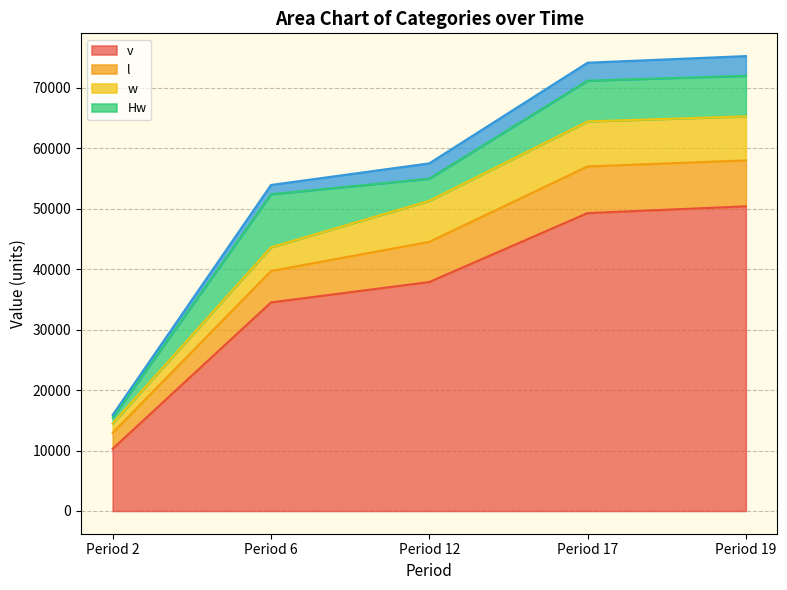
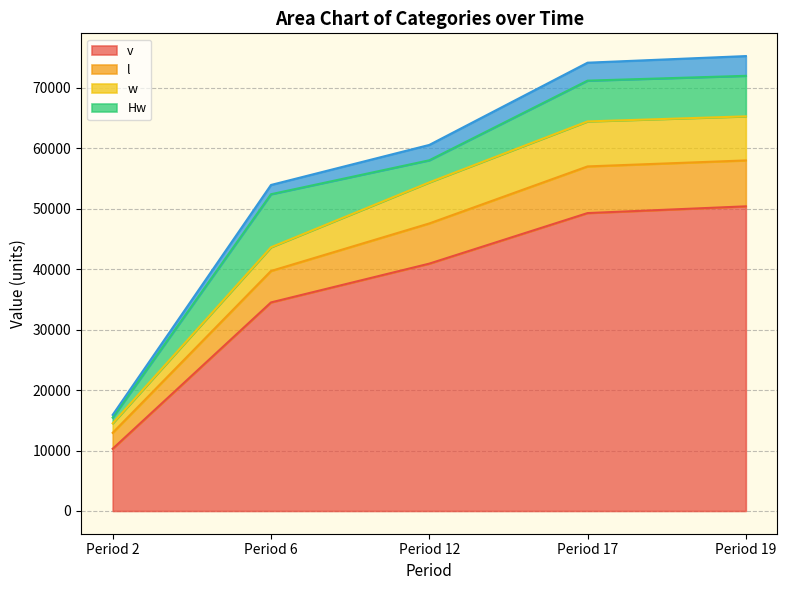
  {
    "v": {
      "Period 2": 10000,
      "Period 6": 35000,
-     "Period 12": 38000,
+     "Period 12": 41000,
      "Period 17": 49000,
      "Period 19": 50000
    },
    "Hw": {
      "Period 2": 1000,
      "Period 6": 9000,
      "Period 12": 4000,
      "Period 17": 7000,
      "Period 19": 7000
    }
  }
